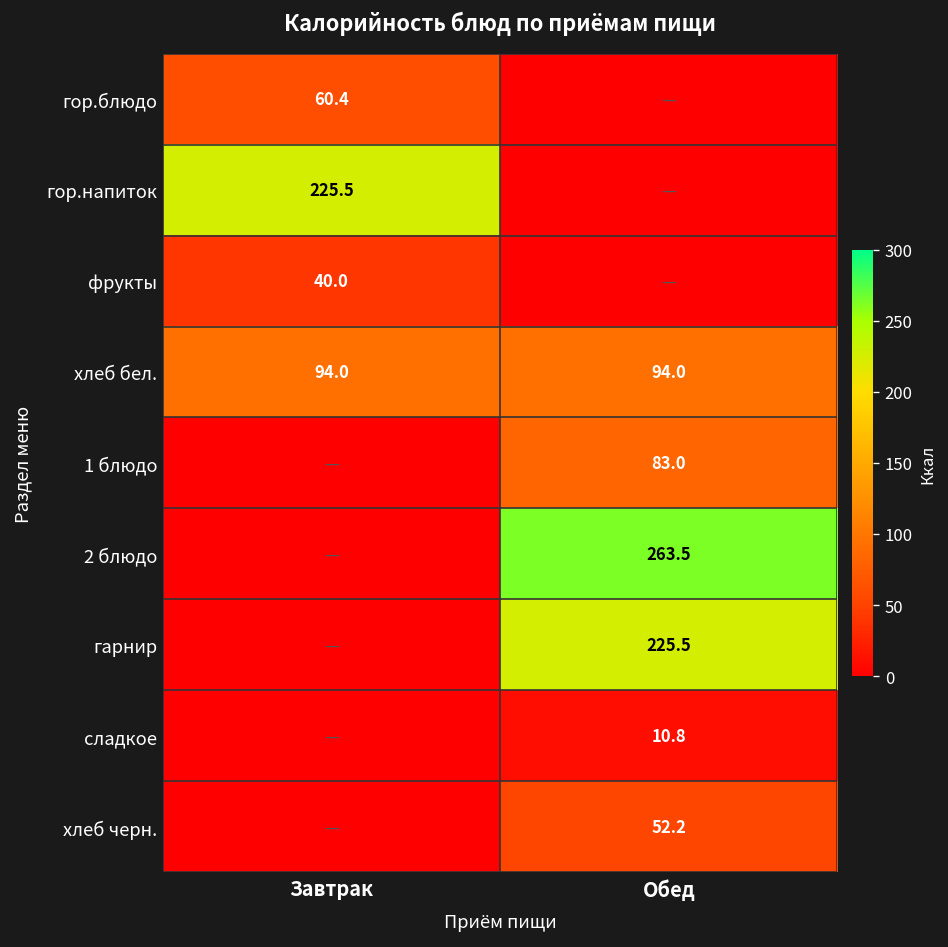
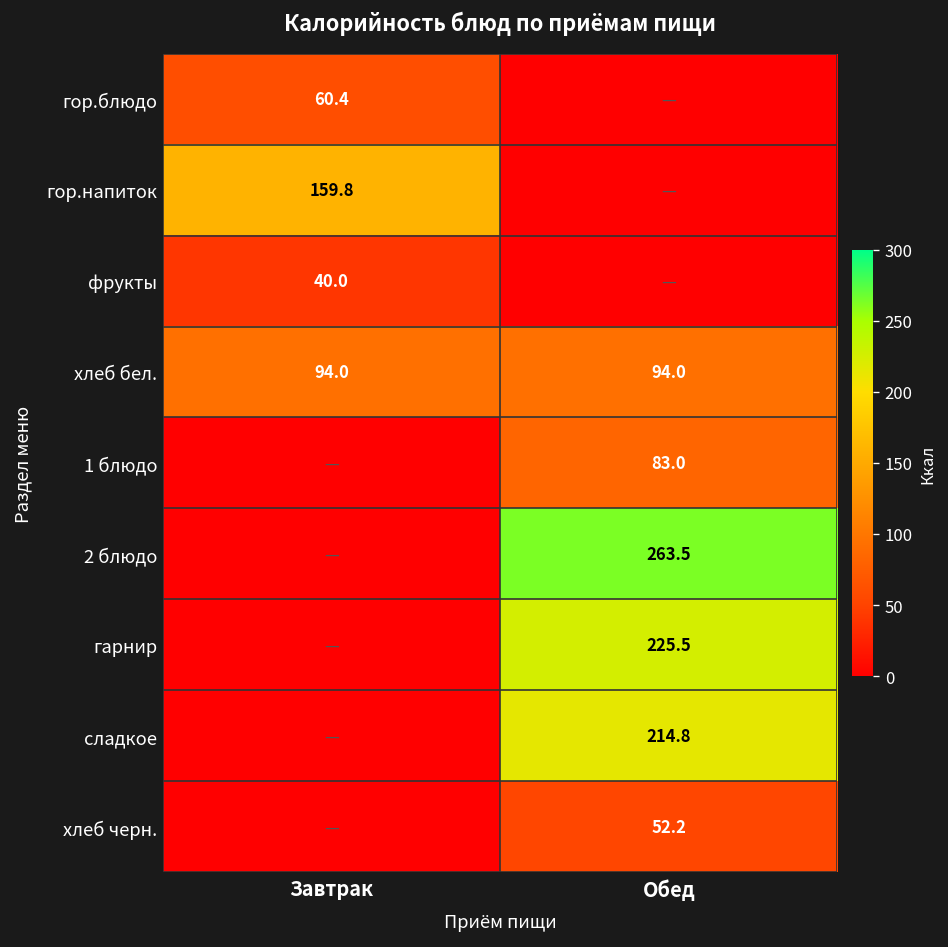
  {
    "гор.блюдо": {
      "Завтрак": 60.4
    },
    "гор.напиток": {
-     "Завтрак": 225.5
+     "Завтрак": 159.8
    },
    "фрукты": {
      "Завтрак": 40.0
    },
    "хлеб бел.": {
      "Завтрак": 94.0,
      "Обед": 94.0
    },
    "1 блюдо": {
      "Обед": 83.0
    },
    "2 блюдо": {
      "Обед": 263.5
    },
    "гарнир": {
      "Обед": 225.5
    },
    "сладкое": {
-     "Обед": 10.8
+     "Обед": 214.8
    },
    "хлеб черн.": {
      "Обед": 52.2
    }
  }
